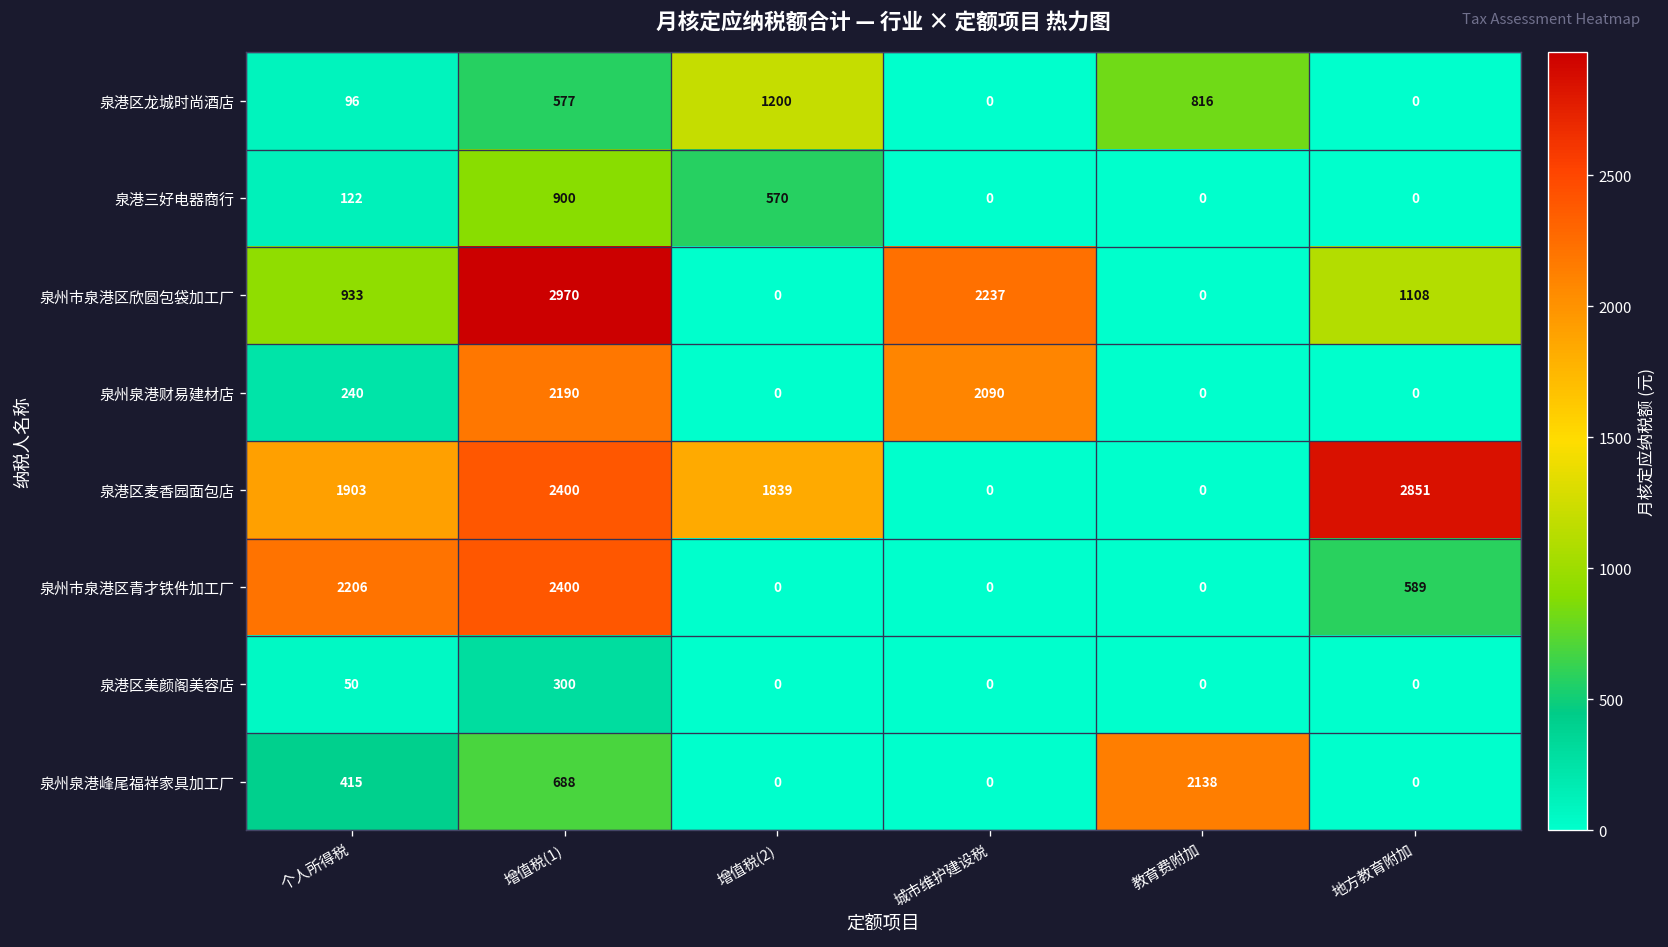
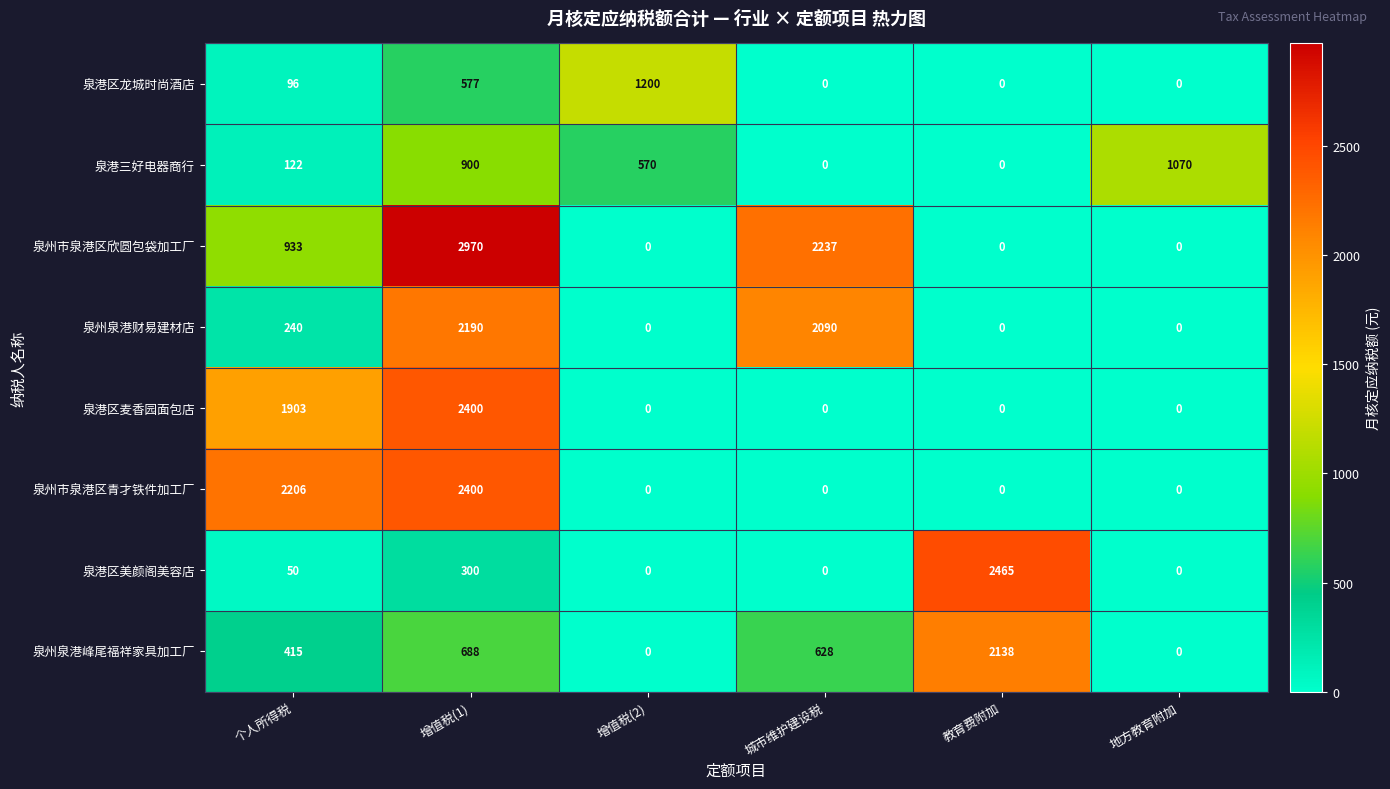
  {
    "泉港区龙城时尚酒店": {
      "个人所得税": 96,
      "增值税(1)": 577,
      "增值税(2)": 1200,
      "城市维护建设税": 0,
-     "教育费附加": 816,
+     "教育费附加": 0,
      "地方教育附加": 0
    },
    "泉港三好电器商行": {
      "个人所得税": 122,
      "增值税(1)": 900,
      "增值税(2)": 570,
      "城市维护建设税": 0,
      "教育费附加": 0,
-     "地方教育附加": 0
+     "地方教育附加": 1070
    },
    "泉州市泉港区欣圆包袋加工厂": {
      "个人所得税": 933,
      "增值税(1)": 2970,
      "增值税(2)": 0,
      "城市维护建设税": 2237,
      "教育费附加": 0,
-     "地方教育附加": 1108
+     "地方教育附加": 0
    },
    "泉州泉港财易建材店": {
      "个人所得税": 240,
      "增值税(1)": 2190,
      "增值税(2)": 0,
      "城市维护建设税": 2090,
      "教育费附加": 0,
      "地方教育附加": 0
    },
    "泉港区麦香园面包店": {
      "个人所得税": 1903,
      "增值税(1)": 2400,
-     "增值税(2)": 1839,
+     "增值税(2)": 0,
      "城市维护建设税": 0,
      "教育费附加": 0,
-     "地方教育附加": 2851
+     "地方教育附加": 0
    },
    "泉州市泉港区青才铁件加工厂": {
      "个人所得税": 2206,
      "增值税(1)": 2400,
      "增值税(2)": 0,
      "城市维护建设税": 0,
      "教育费附加": 0,
-     "地方教育附加": 589
+     "地方教育附加": 0
    },
    "泉港区美颜阁美容店": {
      "个人所得税": 50,
      "增值税(1)": 300,
      "增值税(2)": 0,
      "城市维护建设税": 0,
-     "教育费附加": 0,
+     "教育费附加": 2465,
      "地方教育附加": 0
    },
    "泉州泉港峰尾福祥家具加工厂": {
      "个人所得税": 415,
      "增值税(1)": 688,
      "增值税(2)": 0,
-     "城市维护建设税": 0,
+     "城市维护建设税": 628,
      "教育费附加": 2138,
      "地方教育附加": 0
    }
  }
